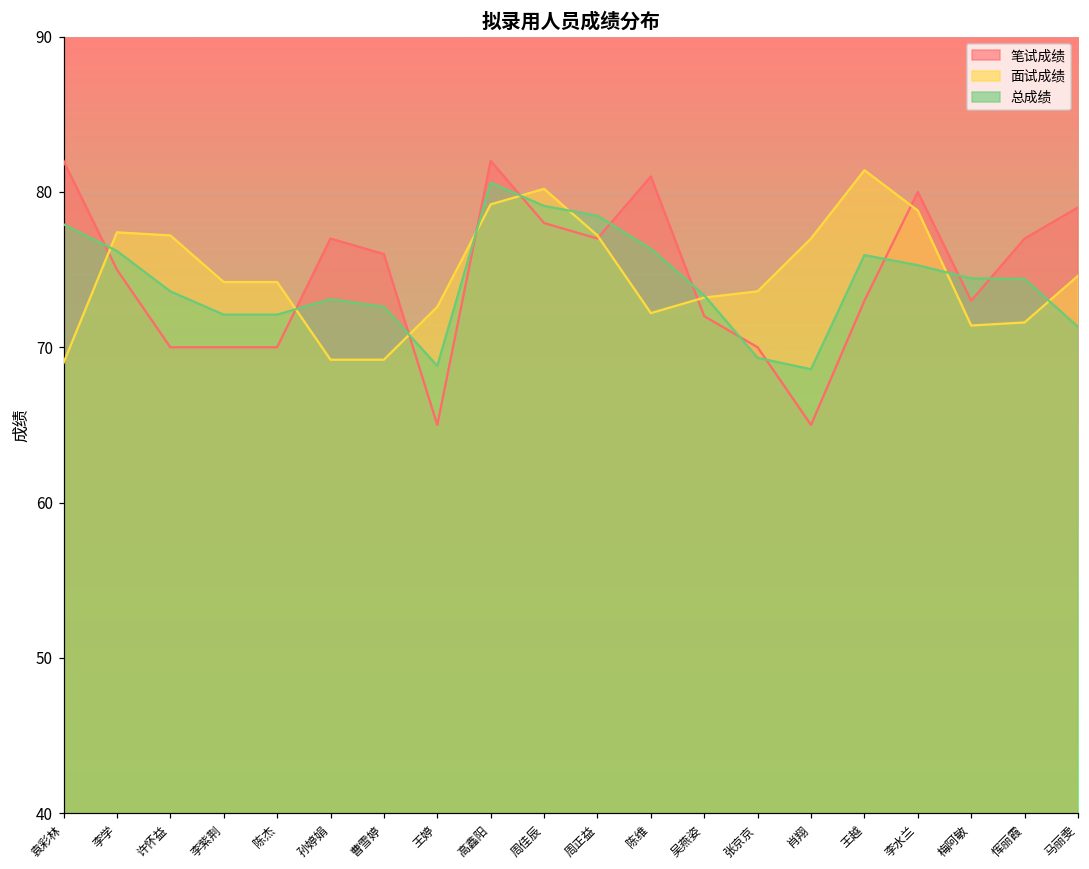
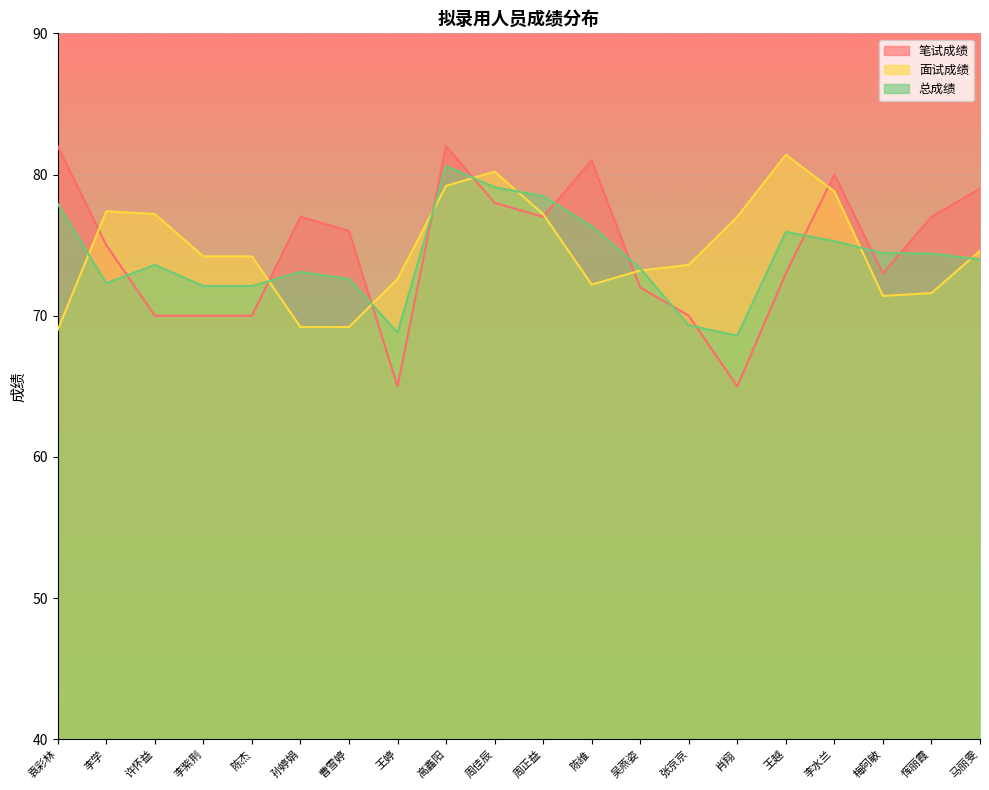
  {
    "笔试成绩": {
      "袁彩林": 82.0,
      "李学": 75.0,
      "许怀益": 70.0,
      "李紫荆": 70.0,
      "陈杰": 70.0,
      "孙婷娟": 77.0,
      "曹雪婷": 76.0,
      "王婷": 65.0,
      "高鑫阳": 82.0,
      "周佳辰": 78.0,
      "周正益": 77.0,
      "陈维": 81.0,
      "吴燕姿": 72.0,
      "张京京": 70.0,
      "肖翔": 65.0,
      "王越": 73.0,
      "李水兰": 80.0,
      "梅阿敏": 73.0,
      "恽丽霞": 77.0,
      "马丽雯": 79.0
    },
    "面试成绩": {
      "袁彩林": 69.0,
      "李学": 77.4,
      "许怀益": 77.2,
      "李紫荆": 74.2,
      "陈杰": 74.2,
      "孙婷娟": 69.2,
      "曹雪婷": 69.2,
      "王婷": 72.6,
      "高鑫阳": 79.2,
      "周佳辰": 80.2,
      "周正益": 77.2,
      "陈维": 72.2,
      "张京京": 73.6,
      "肖翔": 77.0,
      "王越": 81.4,
      "李水兰": 78.8,
      "梅阿敏": 71.4,
      "恽丽霞": 71.6,
      "马丽雯": 74.6
    },
    "总成绩": {
      "袁彩林": 77.9,
-     "李学": 76.2,
+     "李学": 72.3,
      "许怀益": 73.6,
      "李紫荆": 72.1,
      "陈杰": 72.1,
      "孙婷娟": 73.1,
      "曹雪婷": 72.6,
      "王婷": 68.8,
      "高鑫阳": 80.6,
      "周佳辰": 79.1,
      "周正益": 78.5,
      "陈维": 76.3,
      "张京京": 69.3,
      "肖翔": 68.6,
      "王越": 75.9,
      "李水兰": 75.3,
      "梅阿敏": 74.4,
      "恽丽霞": 74.4,
-     "马丽雯": 71.3
+     "马丽雯": 74.0
    }
  }
